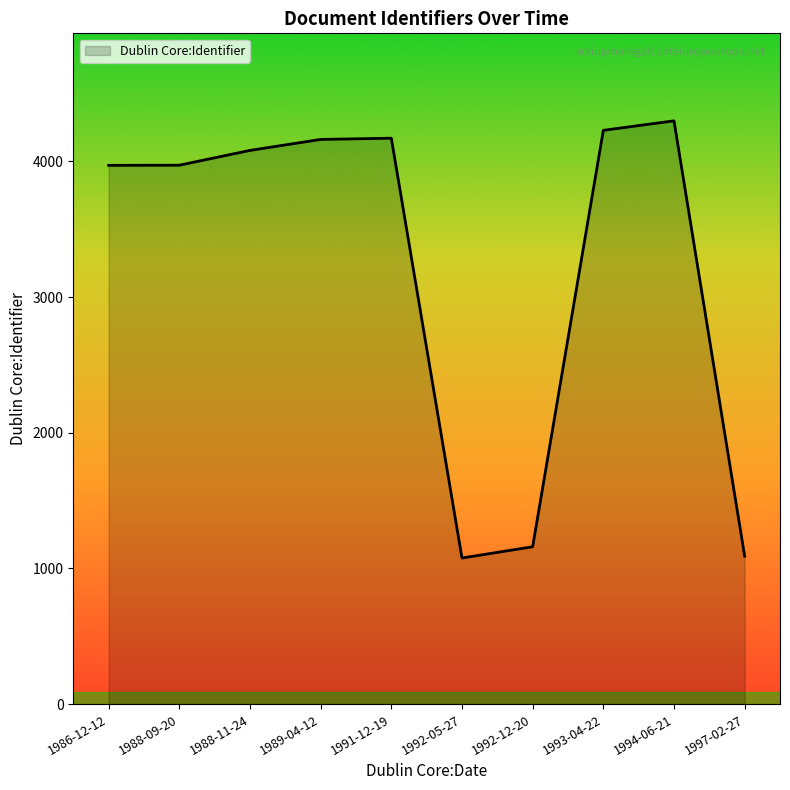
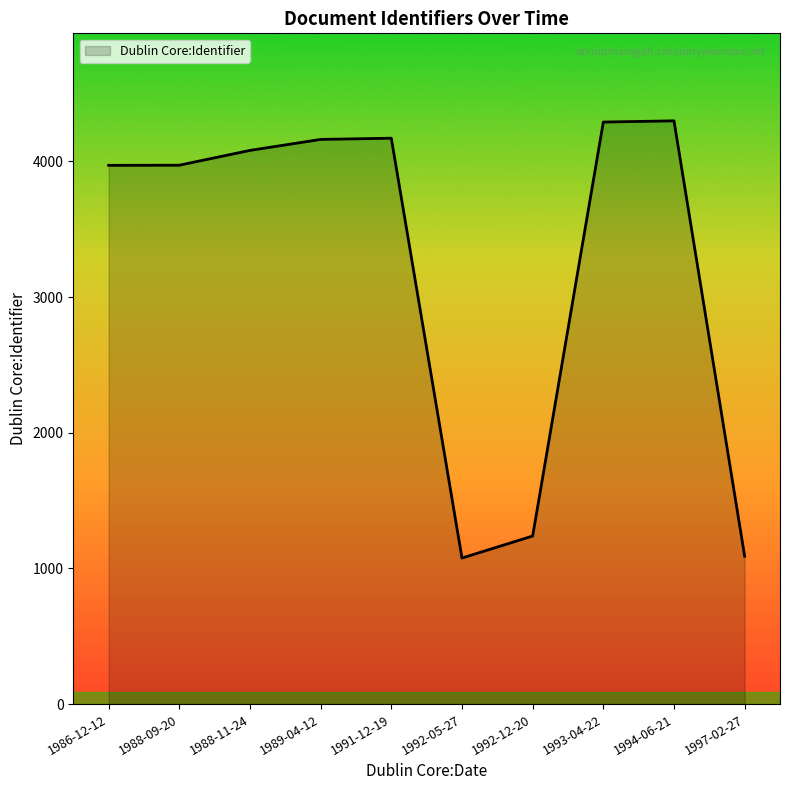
  {
    "1986-12-12": 3970,
    "1988-09-20": 3970,
    "1988-11-24": 4080,
    "1989-04-12": 4160,
    "1991-12-19": 4170,
    "1992-05-27": 1080,
-   "1992-12-20": 1160,
-   "1993-04-22": 4230,
+   "1992-12-20": 1240,
+   "1993-04-22": 4290,
    "1994-06-21": 4300,
    "1997-02-27": 1090
  }
